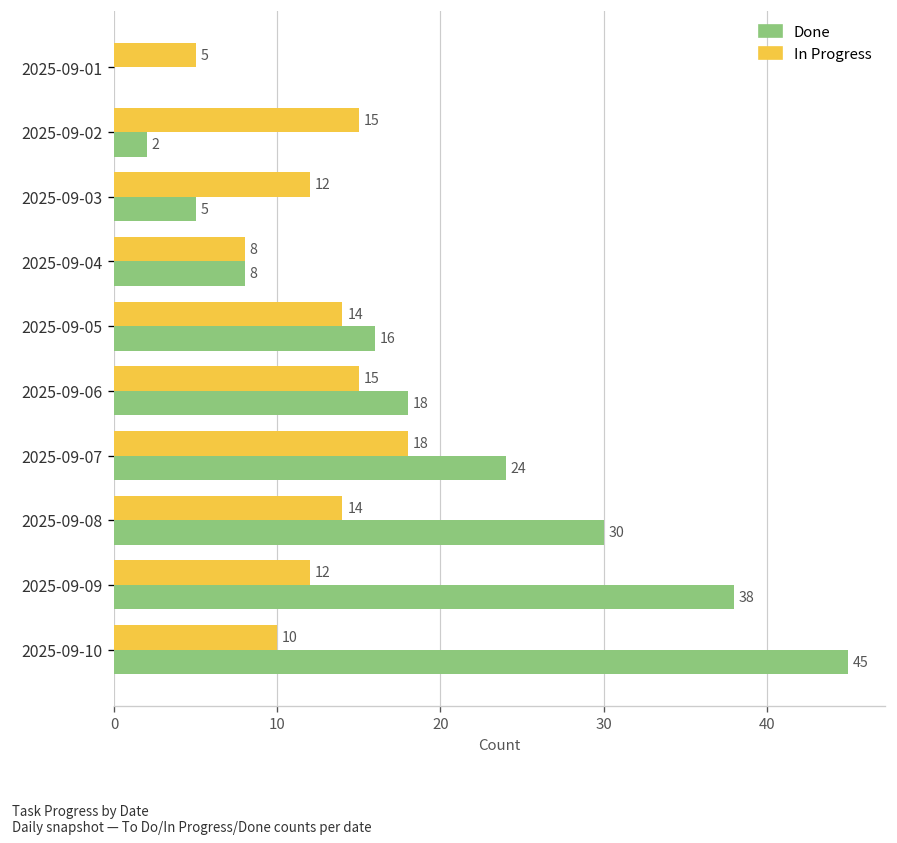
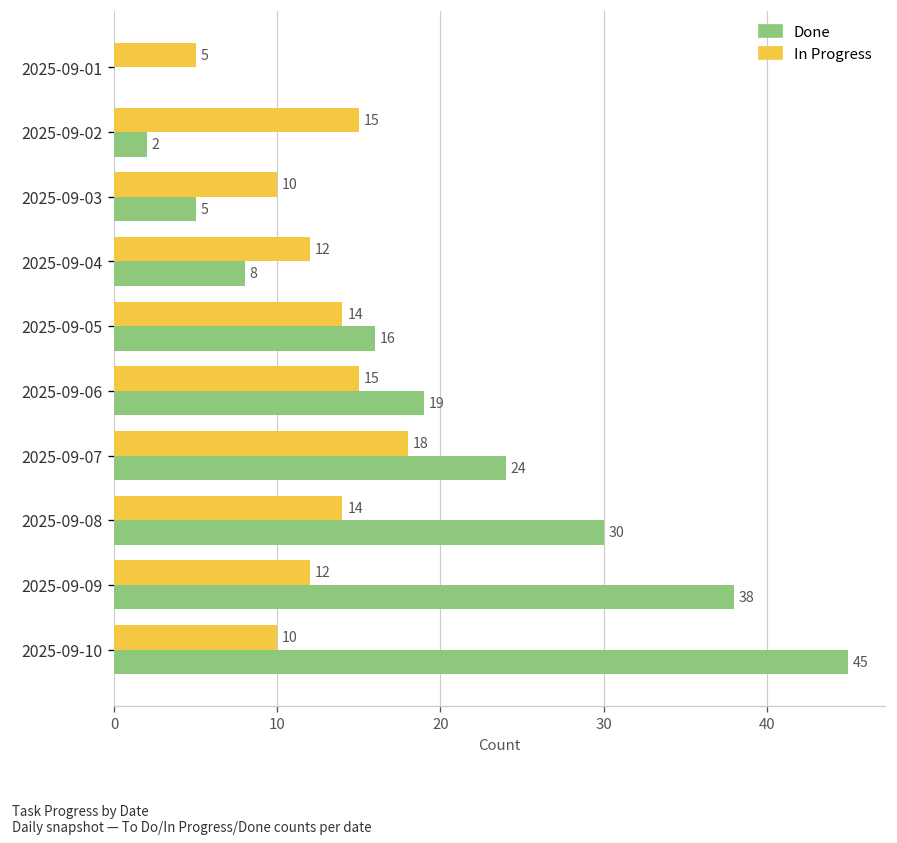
  {
    "Done": {
      "2025-09-02": 2,
      "2025-09-03": 5,
      "2025-09-04": 8,
      "2025-09-05": 16,
-     "2025-09-06": 18,
+     "2025-09-06": 19,
      "2025-09-07": 24,
      "2025-09-08": 30,
      "2025-09-09": 38,
      "2025-09-10": 45
    },
    "In Progress": {
      "2025-09-01": 5,
      "2025-09-02": 15,
-     "2025-09-03": 12,
-     "2025-09-04": 8,
+     "2025-09-03": 10,
+     "2025-09-04": 12,
      "2025-09-05": 14,
      "2025-09-06": 15,
      "2025-09-07": 18,
      "2025-09-08": 14,
      "2025-09-09": 12,
      "2025-09-10": 10
    }
  }
